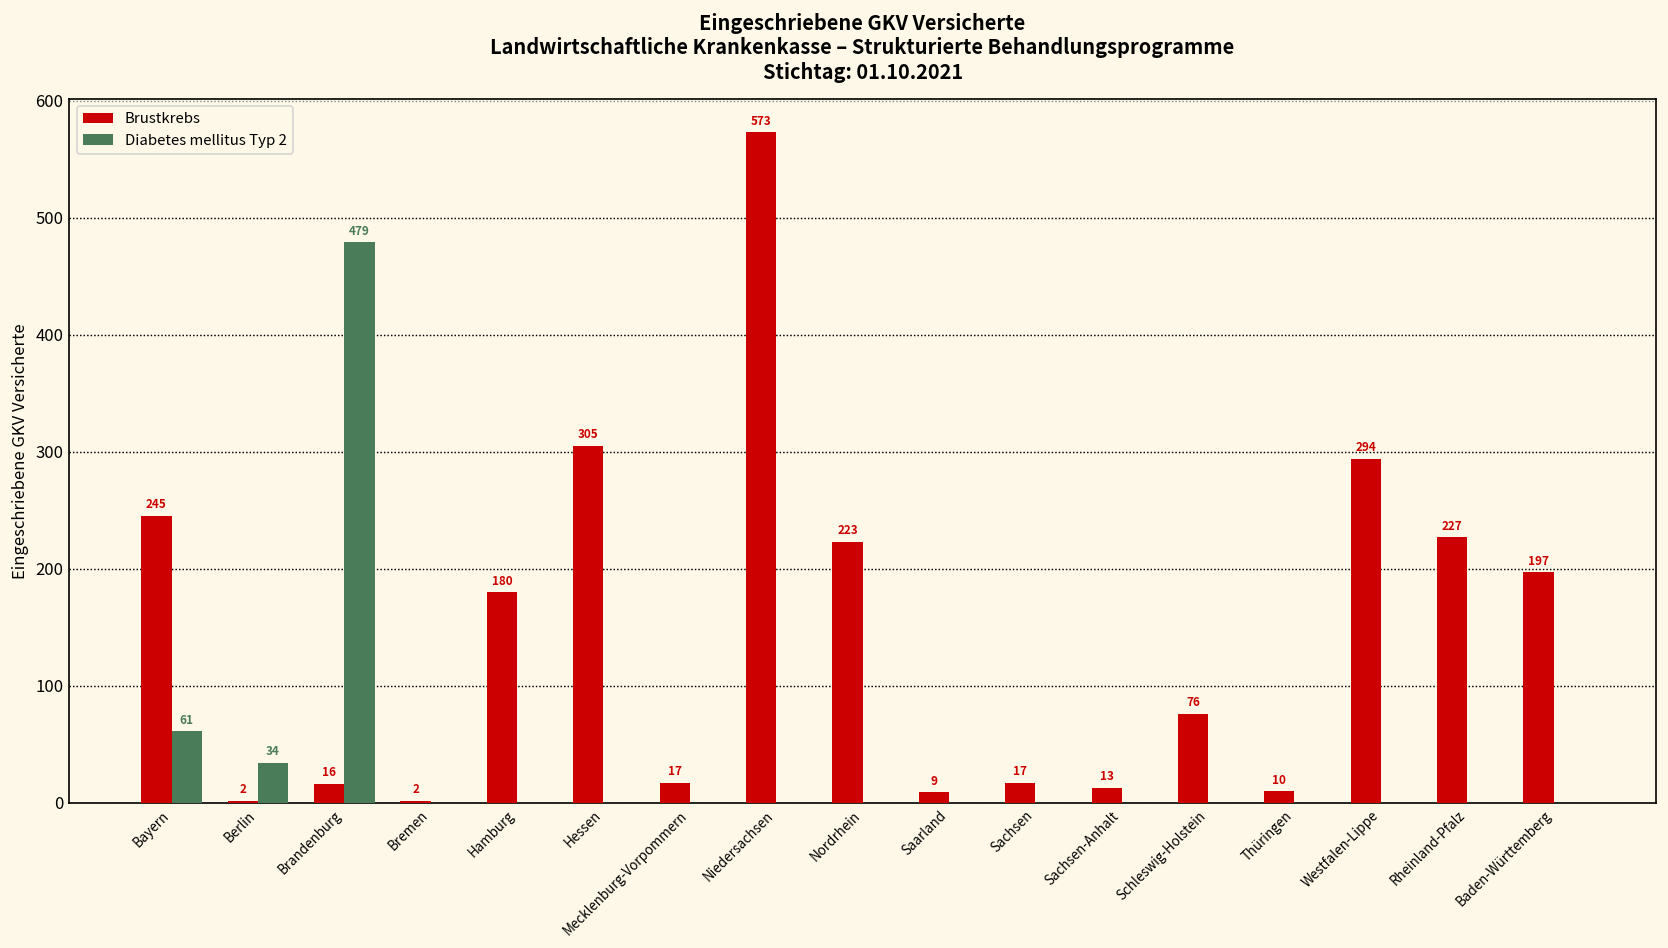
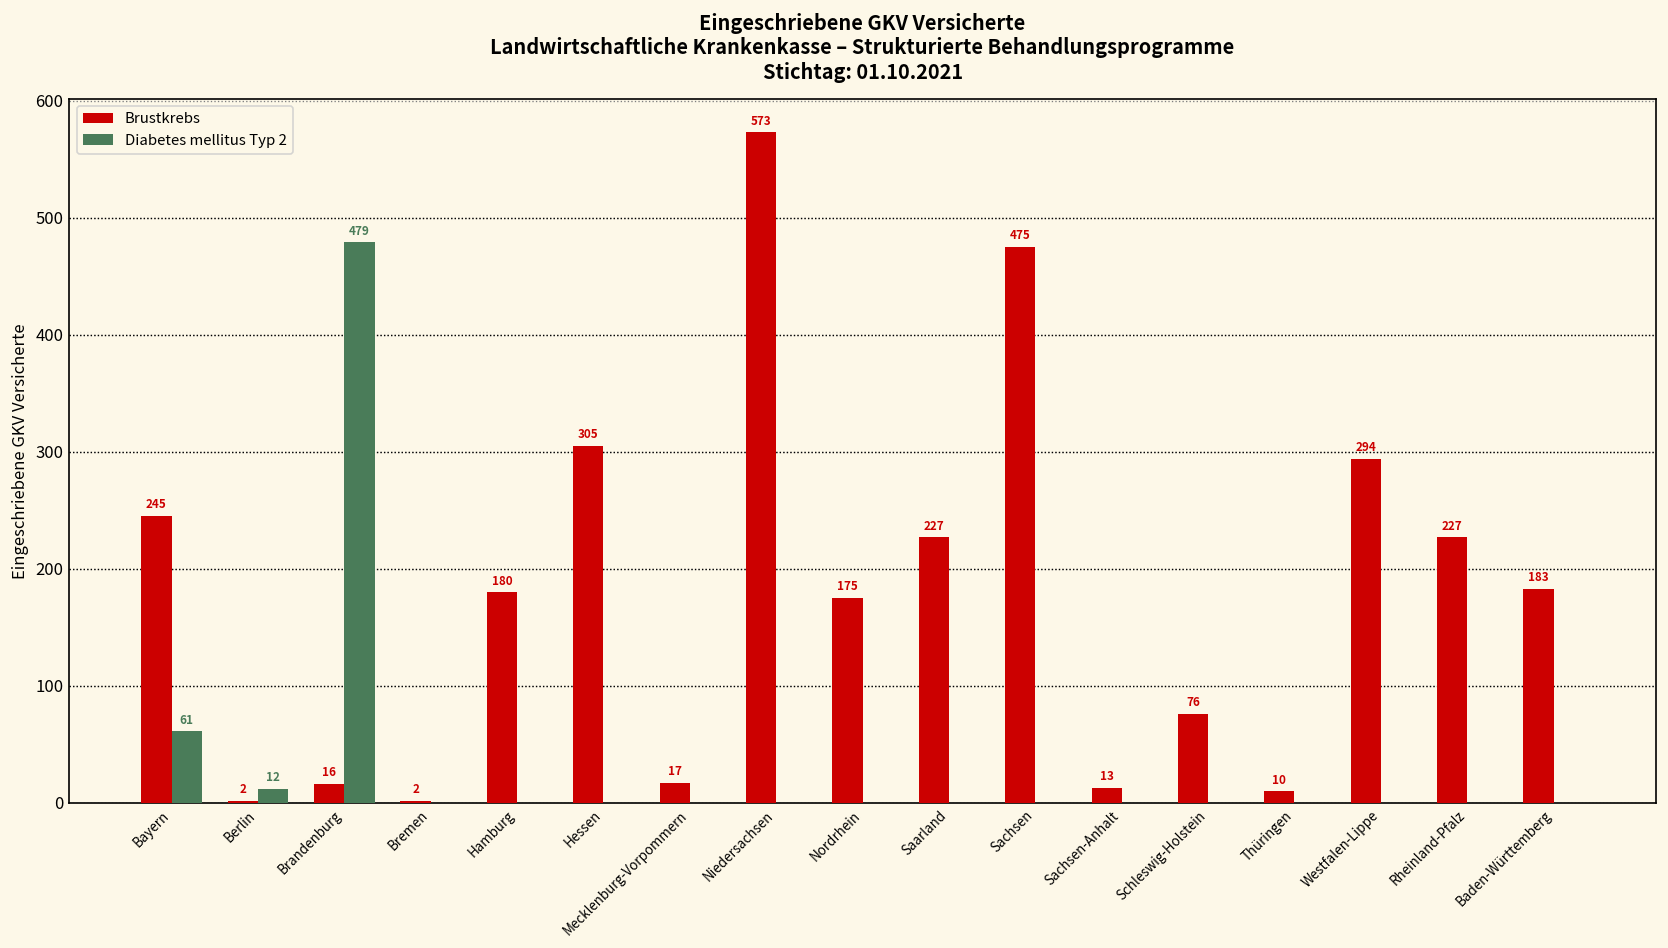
  {
    "Brustkrebs": {
      "Bayern": 245,
      "Berlin": 2,
      "Brandenburg": 16,
      "Bremen": 2,
      "Hamburg": 180,
      "Hessen": 305,
      "Mecklenburg-Vorpommern": 17,
      "Niedersachsen": 573,
-     "Nordrhein": 223,
-     "Saarland": 9,
-     "Sachsen": 17,
+     "Nordrhein": 175,
+     "Saarland": 227,
+     "Sachsen": 475,
      "Sachsen-Anhalt": 13,
      "Schleswig-Holstein": 76,
      "Thüringen": 10,
      "Westfalen-Lippe": 294,
      "Rheinland-Pfalz": 227,
-     "Baden-Württemberg": 197
+     "Baden-Württemberg": 183
    },
    "Diabetes mellitus Typ 2": {
      "Bayern": 61,
-     "Berlin": 34,
+     "Berlin": 12,
      "Brandenburg": 479
    }
  }
